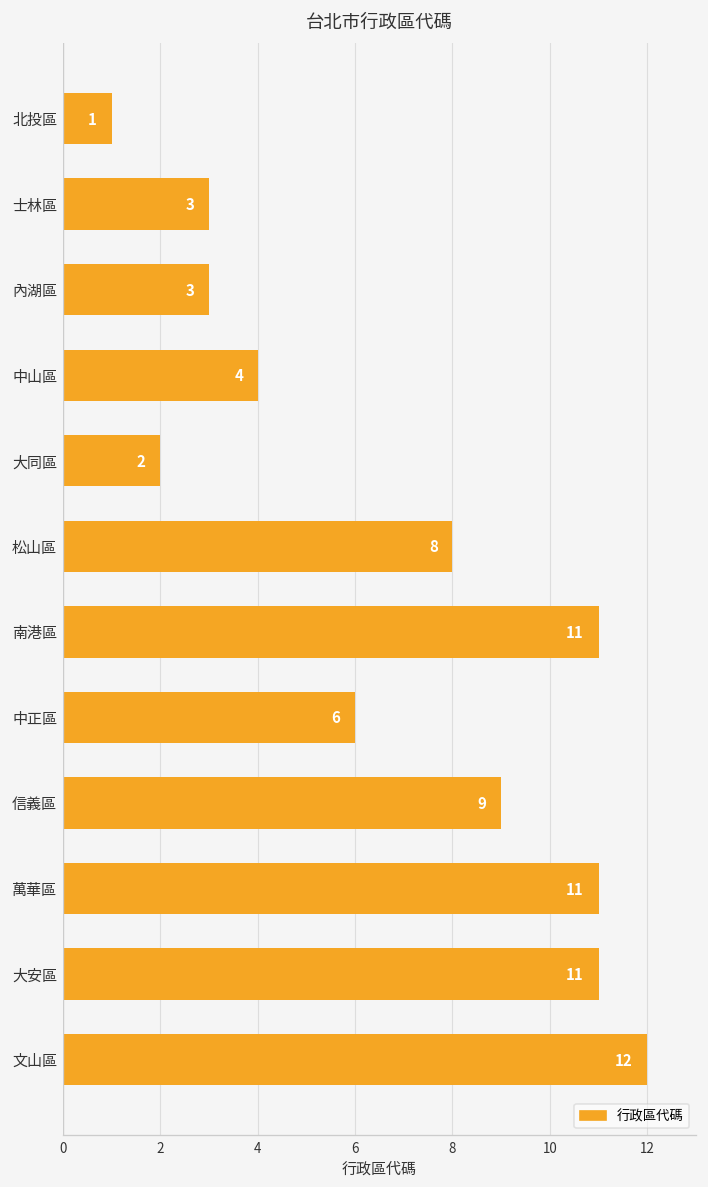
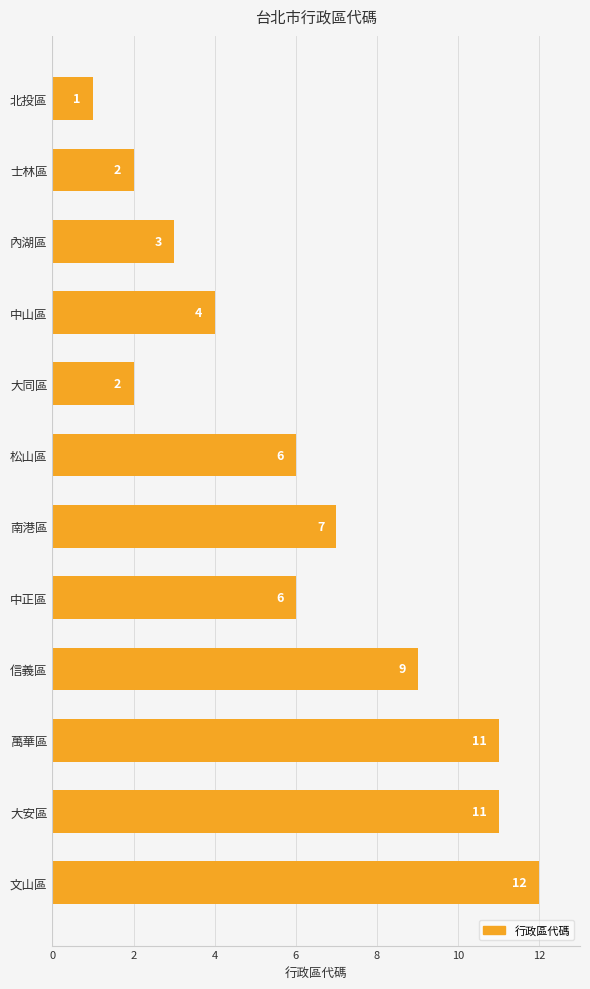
  {
    "北投區": 1,
-   "士林區": 3,
+   "士林區": 2,
    "內湖區": 3,
    "中山區": 4,
    "大同區": 2,
-   "松山區": 8,
-   "南港區": 11,
+   "松山區": 6,
+   "南港區": 7,
    "中正區": 6,
    "信義區": 9,
    "萬華區": 11,
    "大安區": 11,
    "文山區": 12
  }
